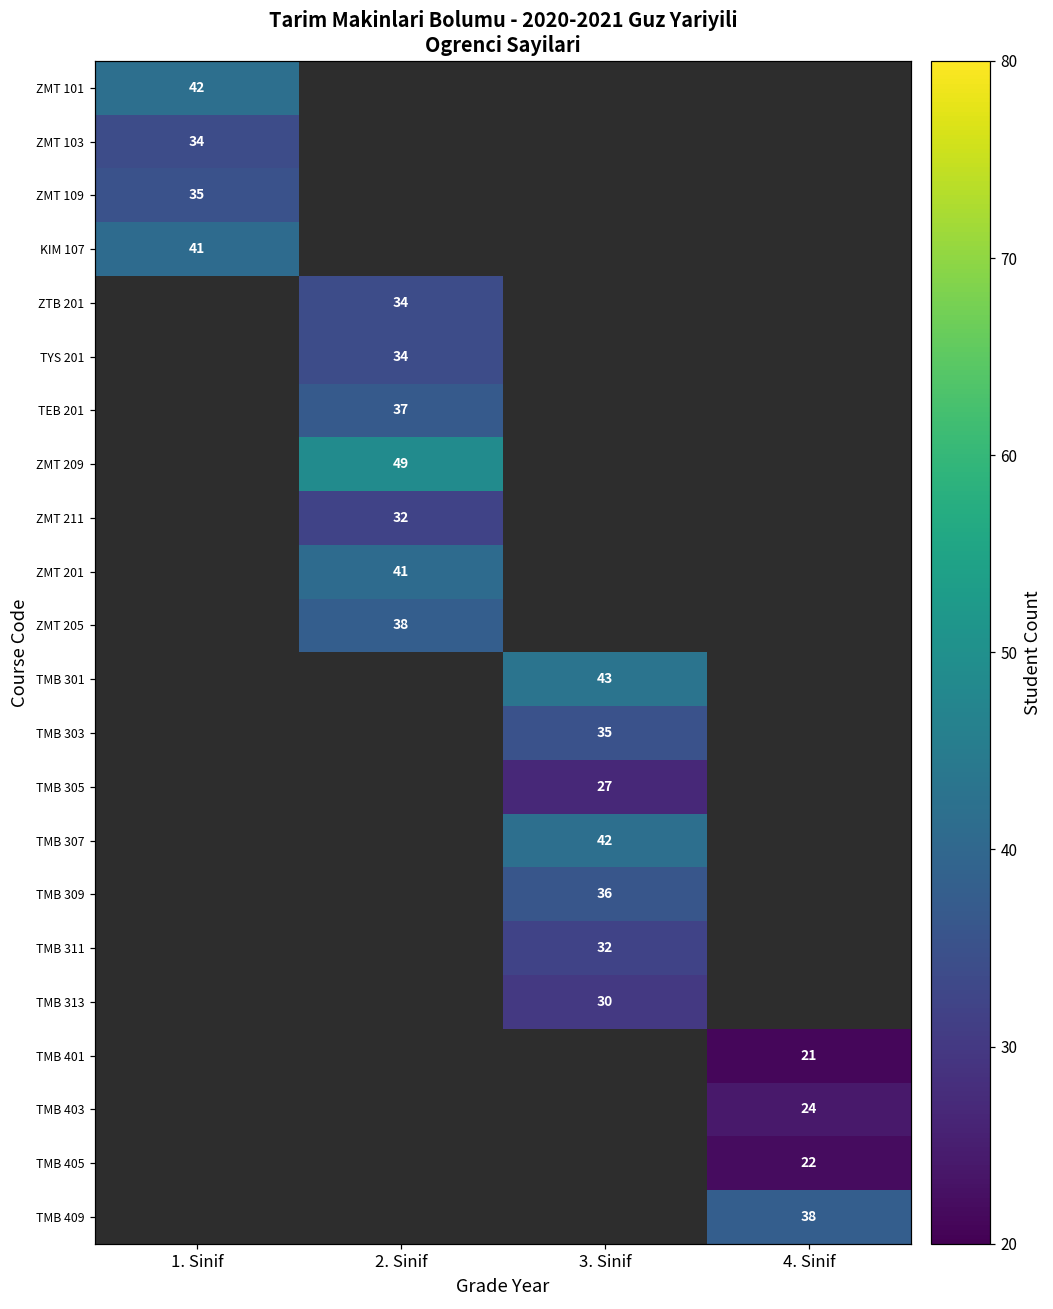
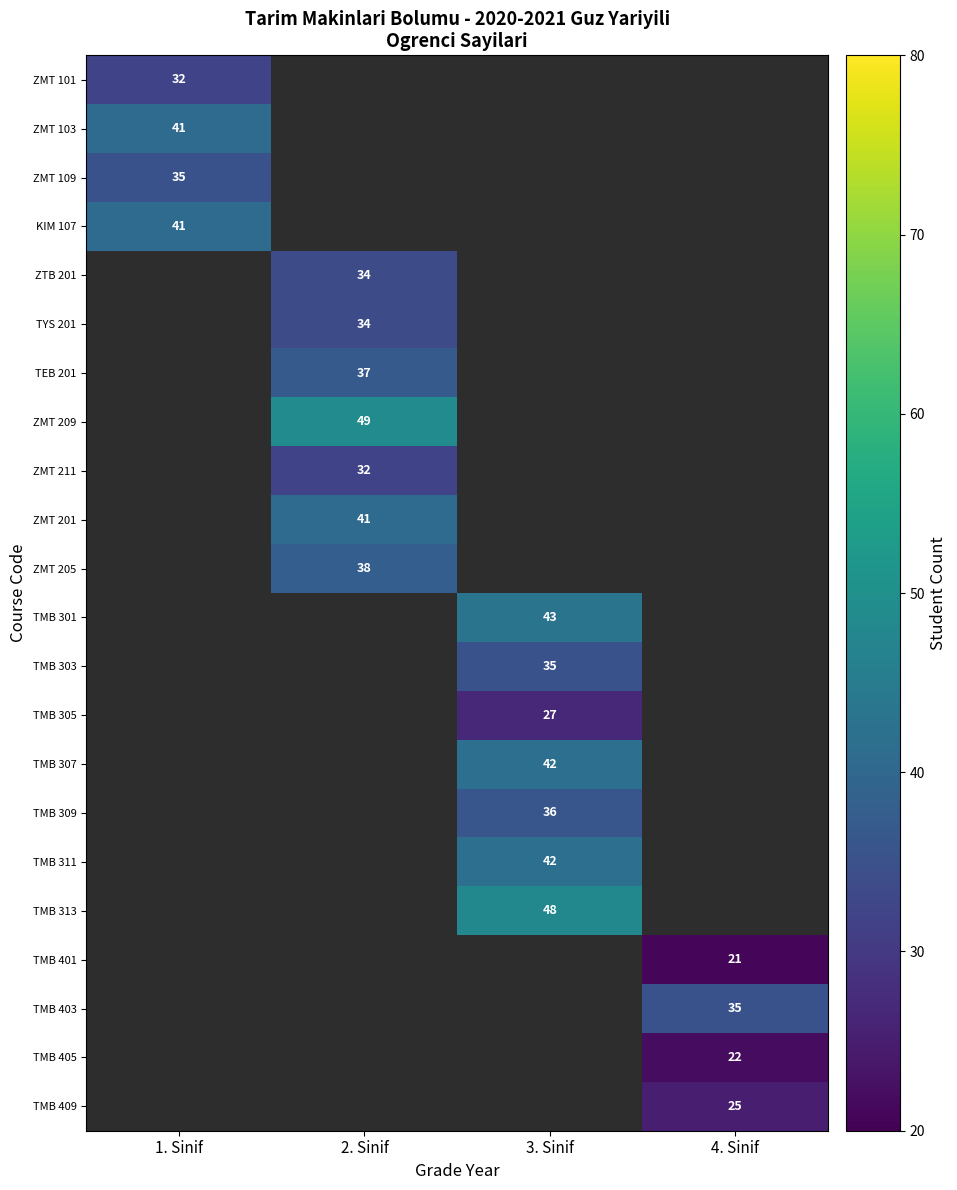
  {
    "ZMT 101": {
-     "1. Sinif": 42
+     "1. Sinif": 32
    },
    "ZMT 103": {
-     "1. Sinif": 34
+     "1. Sinif": 41
    },
    "ZMT 109": {
      "1. Sinif": 35
    },
    "KIM 107": {
      "1. Sinif": 41
    },
    "ZTB 201": {
      "2. Sinif": 34
    },
    "TYS 201": {
      "2. Sinif": 34
    },
    "TEB 201": {
      "2. Sinif": 37
    },
    "ZMT 209": {
      "2. Sinif": 49
    },
    "ZMT 211": {
      "2. Sinif": 32
    },
    "ZMT 201": {
      "2. Sinif": 41
    },
    "ZMT 205": {
      "2. Sinif": 38
    },
    "TMB 301": {
      "3. Sinif": 43
    },
    "TMB 303": {
      "3. Sinif": 35
    },
    "TMB 305": {
      "3. Sinif": 27
    },
    "TMB 307": {
      "3. Sinif": 42
    },
    "TMB 309": {
      "3. Sinif": 36
    },
    "TMB 311": {
-     "3. Sinif": 32
+     "3. Sinif": 42
    },
    "TMB 313": {
-     "3. Sinif": 30
+     "3. Sinif": 48
    },
    "TMB 401": {
      "4. Sinif": 21
    },
    "TMB 403": {
-     "4. Sinif": 24
+     "4. Sinif": 35
    },
    "TMB 405": {
      "4. Sinif": 22
    },
    "TMB 409": {
-     "4. Sinif": 38
+     "4. Sinif": 25
    }
  }
